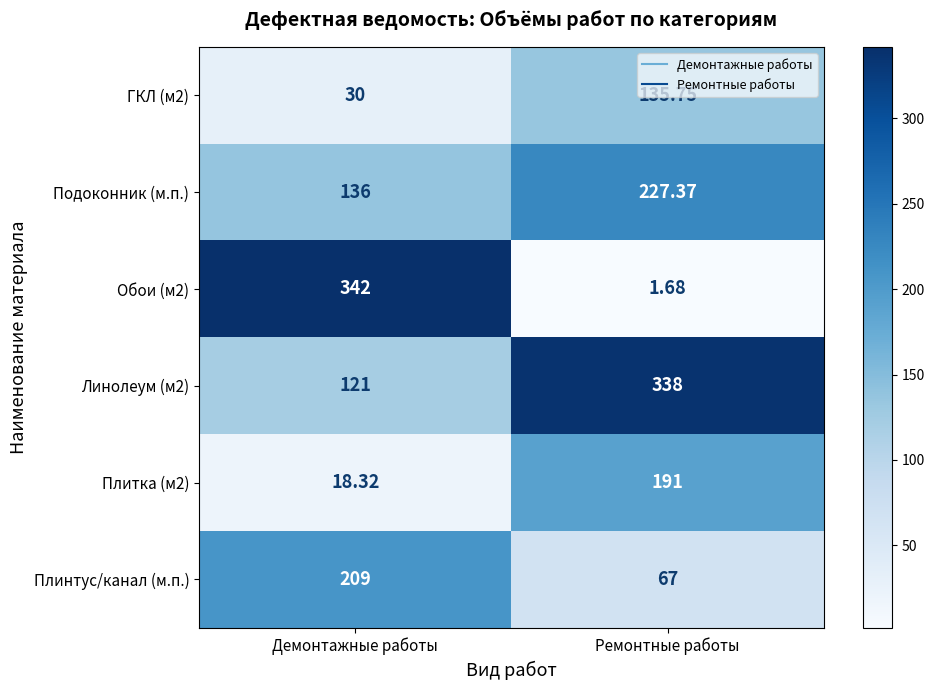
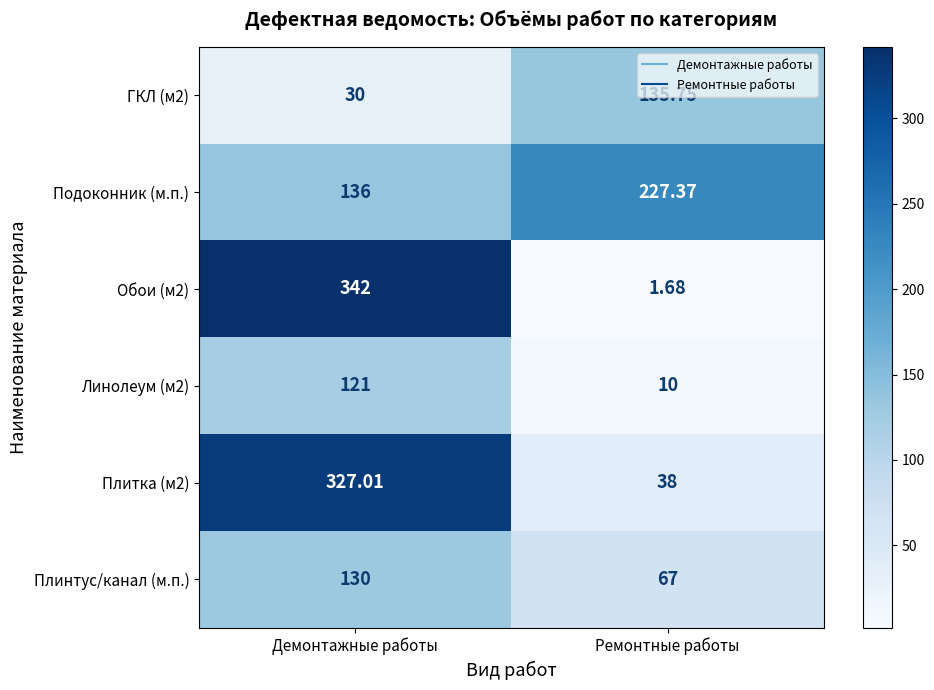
  {
    "ГКЛ (м2)": {
      "Демонтажные работы": 30
    },
    "Подоконник (м.п.)": {
      "Демонтажные работы": 136,
      "Ремонтные работы": 227.37
    },
    "Обои (м2)": {
      "Демонтажные работы": 342,
      "Ремонтные работы": 1.68
    },
    "Линолеум (м2)": {
      "Демонтажные работы": 121,
-     "Ремонтные работы": 338
+     "Ремонтные работы": 10
    },
    "Плитка (м2)": {
-     "Демонтажные работы": 18.32,
-     "Ремонтные работы": 191
+     "Демонтажные работы": 327.01,
+     "Ремонтные работы": 38
    },
    "Плинтус/канал (м.п.)": {
-     "Демонтажные работы": 209,
+     "Демонтажные работы": 130,
      "Ремонтные работы": 67
    }
  }
